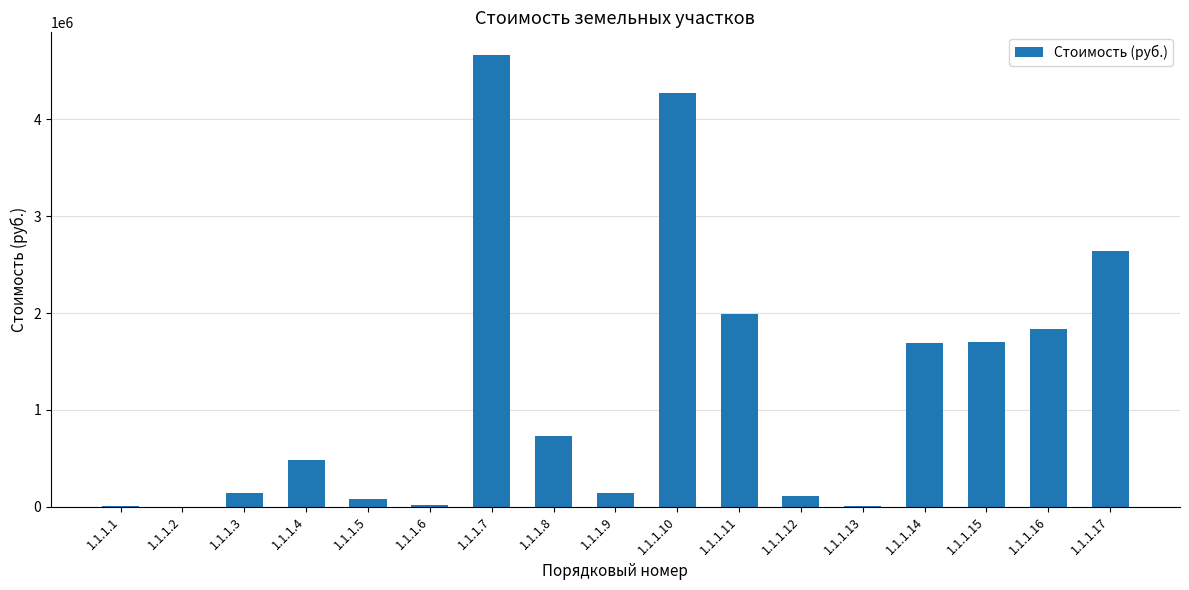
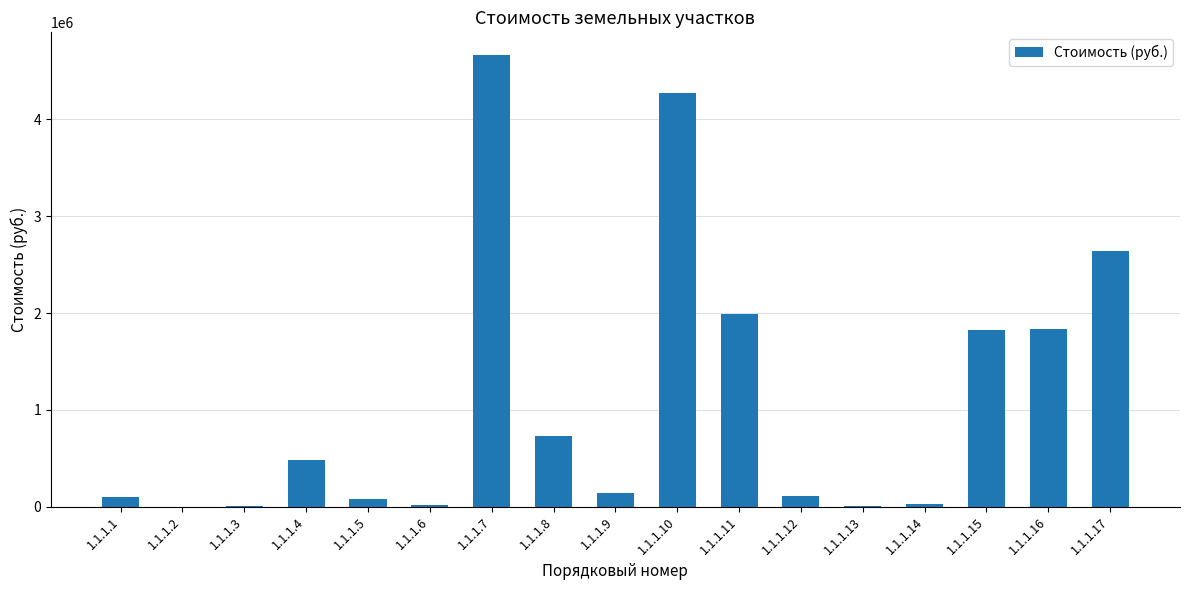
  {
-   "1.1.1.1": 0,
-   "1.1.1.3": 100000,
+   "1.1.1.1": 100000,
+   "1.1.1.3": 0,
    "1.1.1.4": 500000,
    "1.1.1.5": 100000,
    "1.1.1.7": 4700000,
    "1.1.1.8": 700000,
    "1.1.1.9": 100000,
    "1.1.1.10": 4300000,
    "1.1.1.11": 2000000,
    "1.1.1.12": 100000,
-   "1.1.1.14": 1700000,
-   "1.1.1.15": 1700000,
+   "1.1.1.14": 0,
+   "1.1.1.15": 1800000,
    "1.1.1.16": 1800000,
    "1.1.1.17": 2600000
  }
